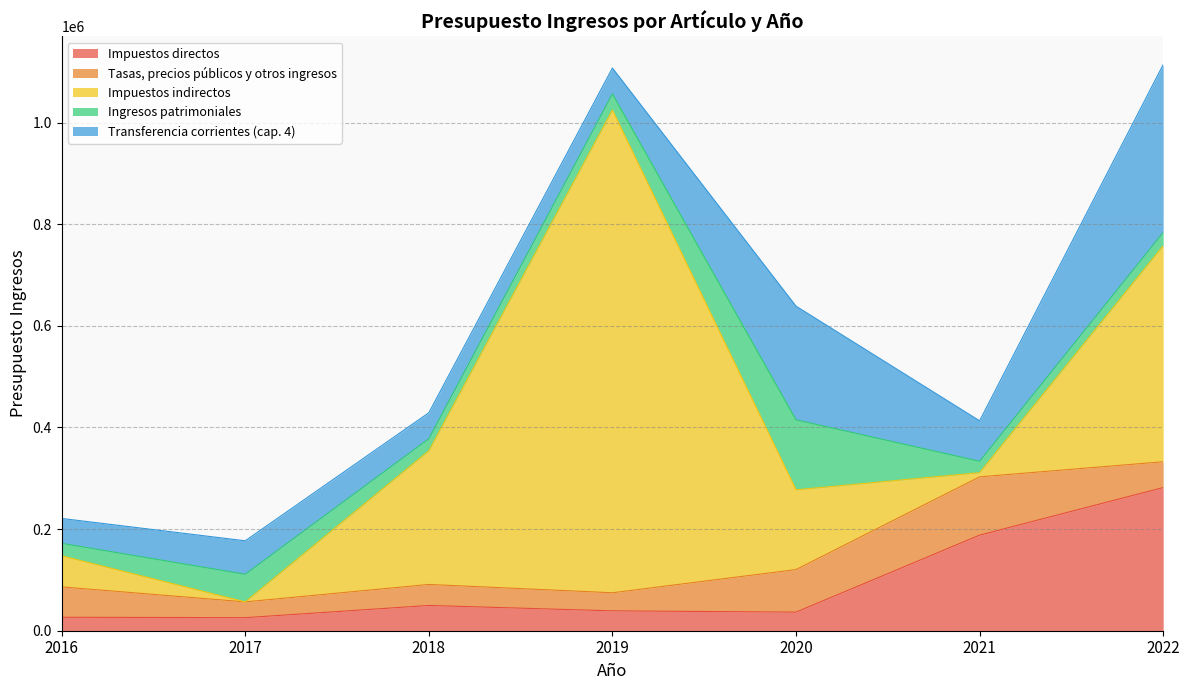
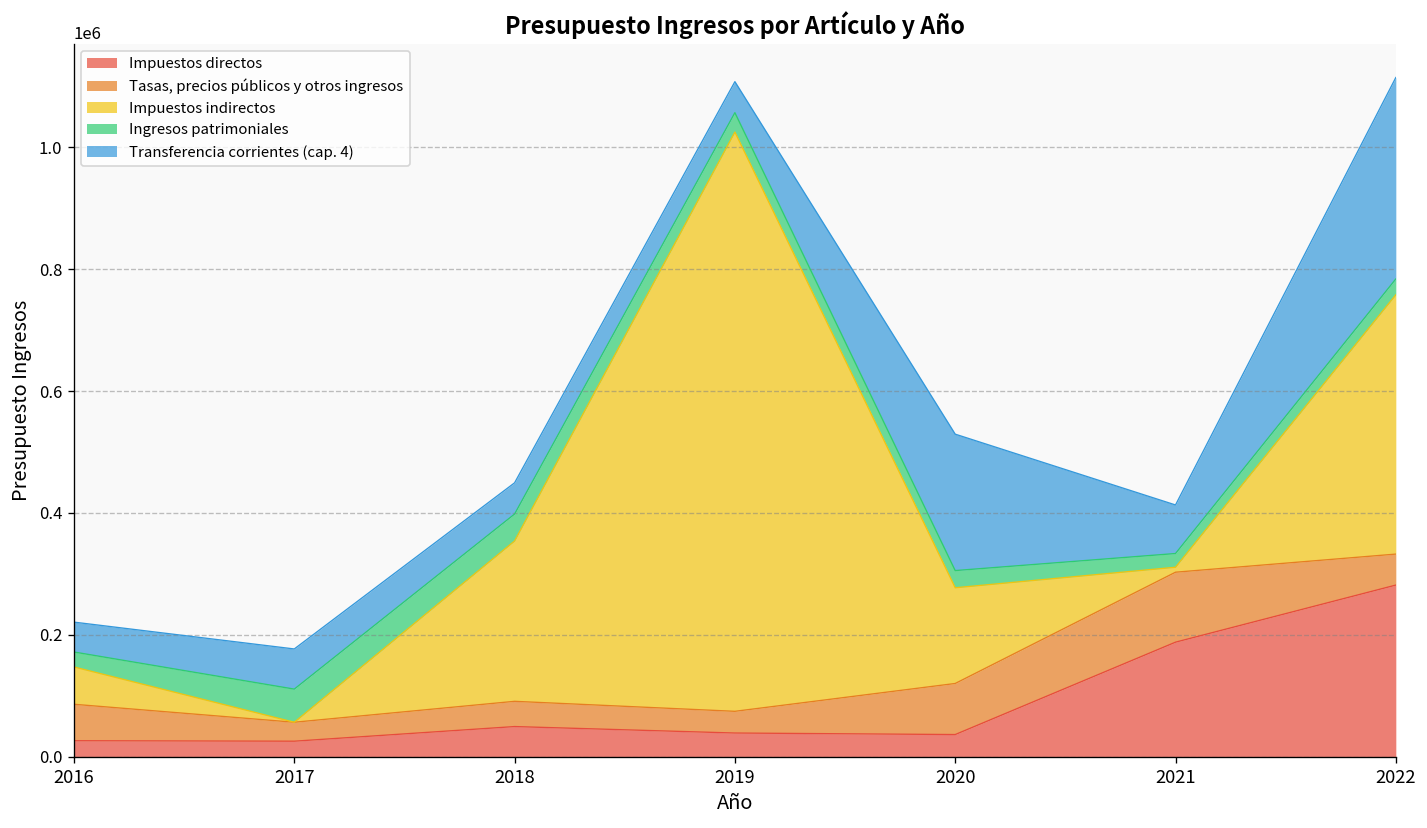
  {
    "Impuestos indirectos": {
      "2016": 60000,
      "2018": 260000,
      "2019": 950000,
      "2020": 160000,
      "2021": 10000,
      "2022": 430000
    },
    "Ingresos patrimoniales": {
      "2016": 20000,
      "2017": 50000,
-     "2018": 20000,
+     "2018": 40000,
      "2019": 30000,
-     "2020": 140000,
+     "2020": 30000,
      "2021": 20000,
      "2022": 30000
    },
    "Transferencia corrientes (cap. 4)": {
      "2016": 50000,
      "2017": 70000,
      "2018": 50000,
      "2019": 50000,
      "2020": 220000,
      "2021": 80000,
      "2022": 330000
    }
  }
